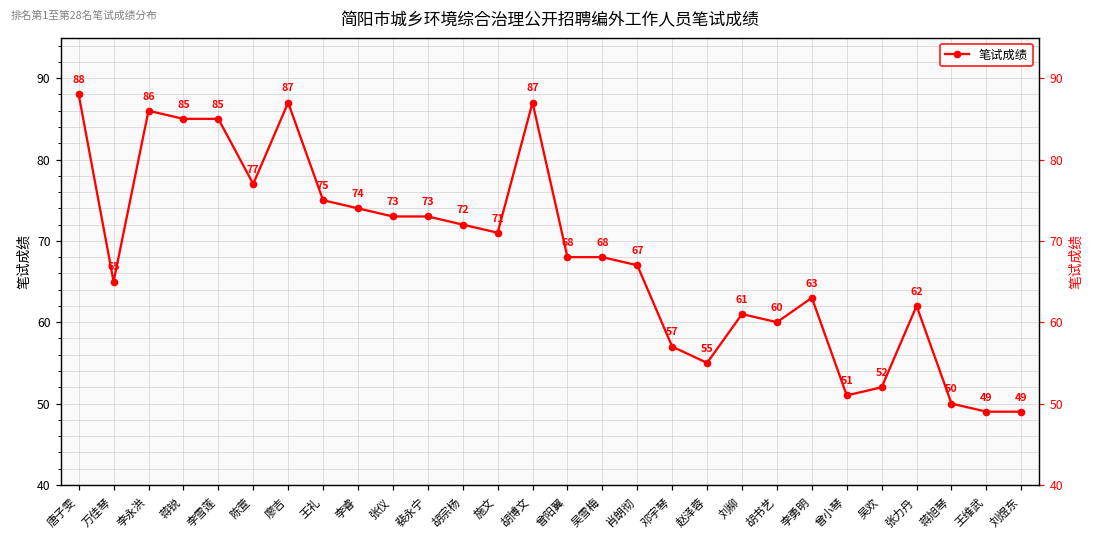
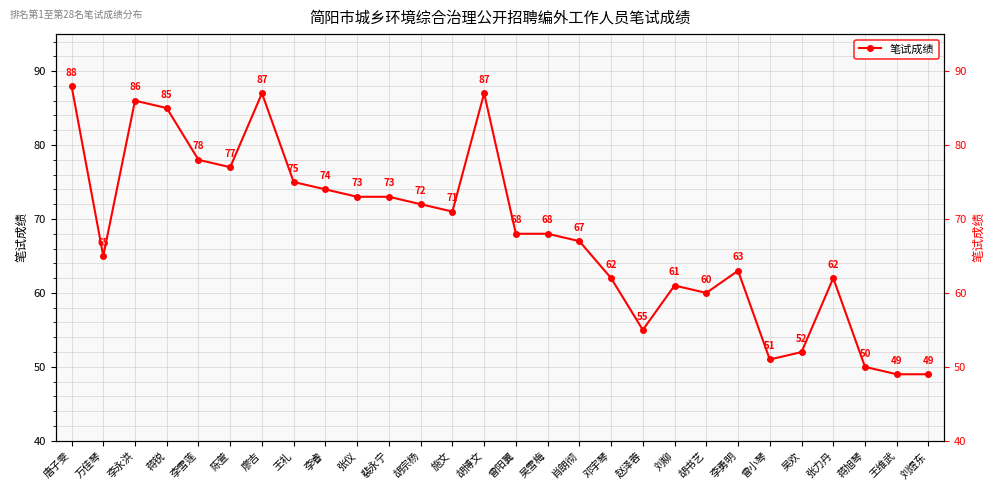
  {
    "唐子雯": 88,
    "万佳琴": 65,
    "李永洪": 86,
    "蒋锐": 85,
-   "李雪莲": 85,
+   "李雪莲": 78,
    "陈萱": 77,
    "廖吉": 87,
    "王礼": 75,
    "李睿": 74,
    "张仪": 73,
    "裴永宁": 73,
    "胡宗杨": 72,
    "施文": 71,
    "胡博文": 87,
    "曾阳翼": 68,
    "吴雪梅": 68,
    "肖朗彻": 67,
-   "邓宇琴": 57,
+   "邓宇琴": 62,
    "赵泽蓉": 55,
    "刘柳": 61,
    "胡书艺": 60,
    "李勇明": 63,
    "曾小琴": 51,
    "吴欢": 52,
    "张力丹": 62,
    "蒋旭琴": 50,
    "王维武": 49,
    "刘煜东": 49
  }
